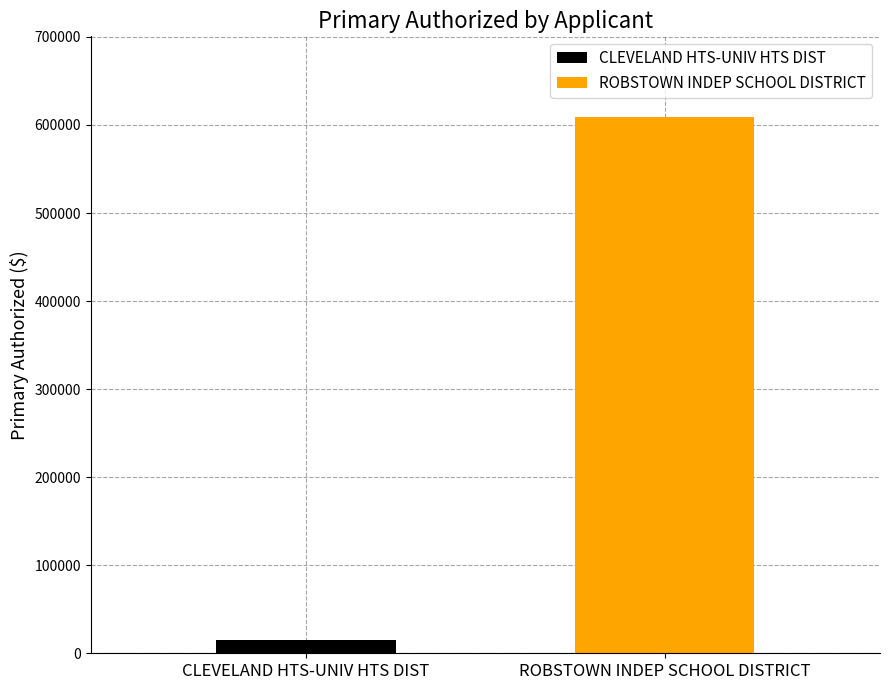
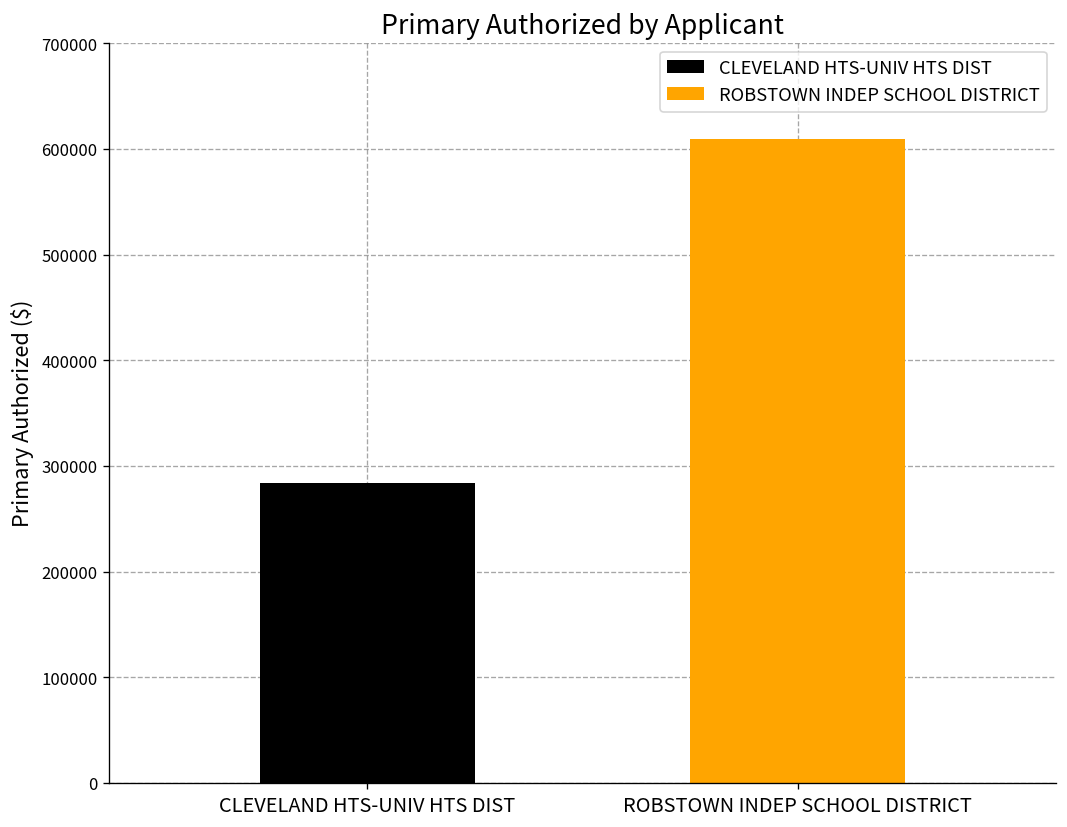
  {
-   "CLEVELAND HTS-UNIV HTS DIST": 20000,
+   "CLEVELAND HTS-UNIV HTS DIST": 280000,
    "ROBSTOWN INDEP SCHOOL DISTRICT": 610000
  }
